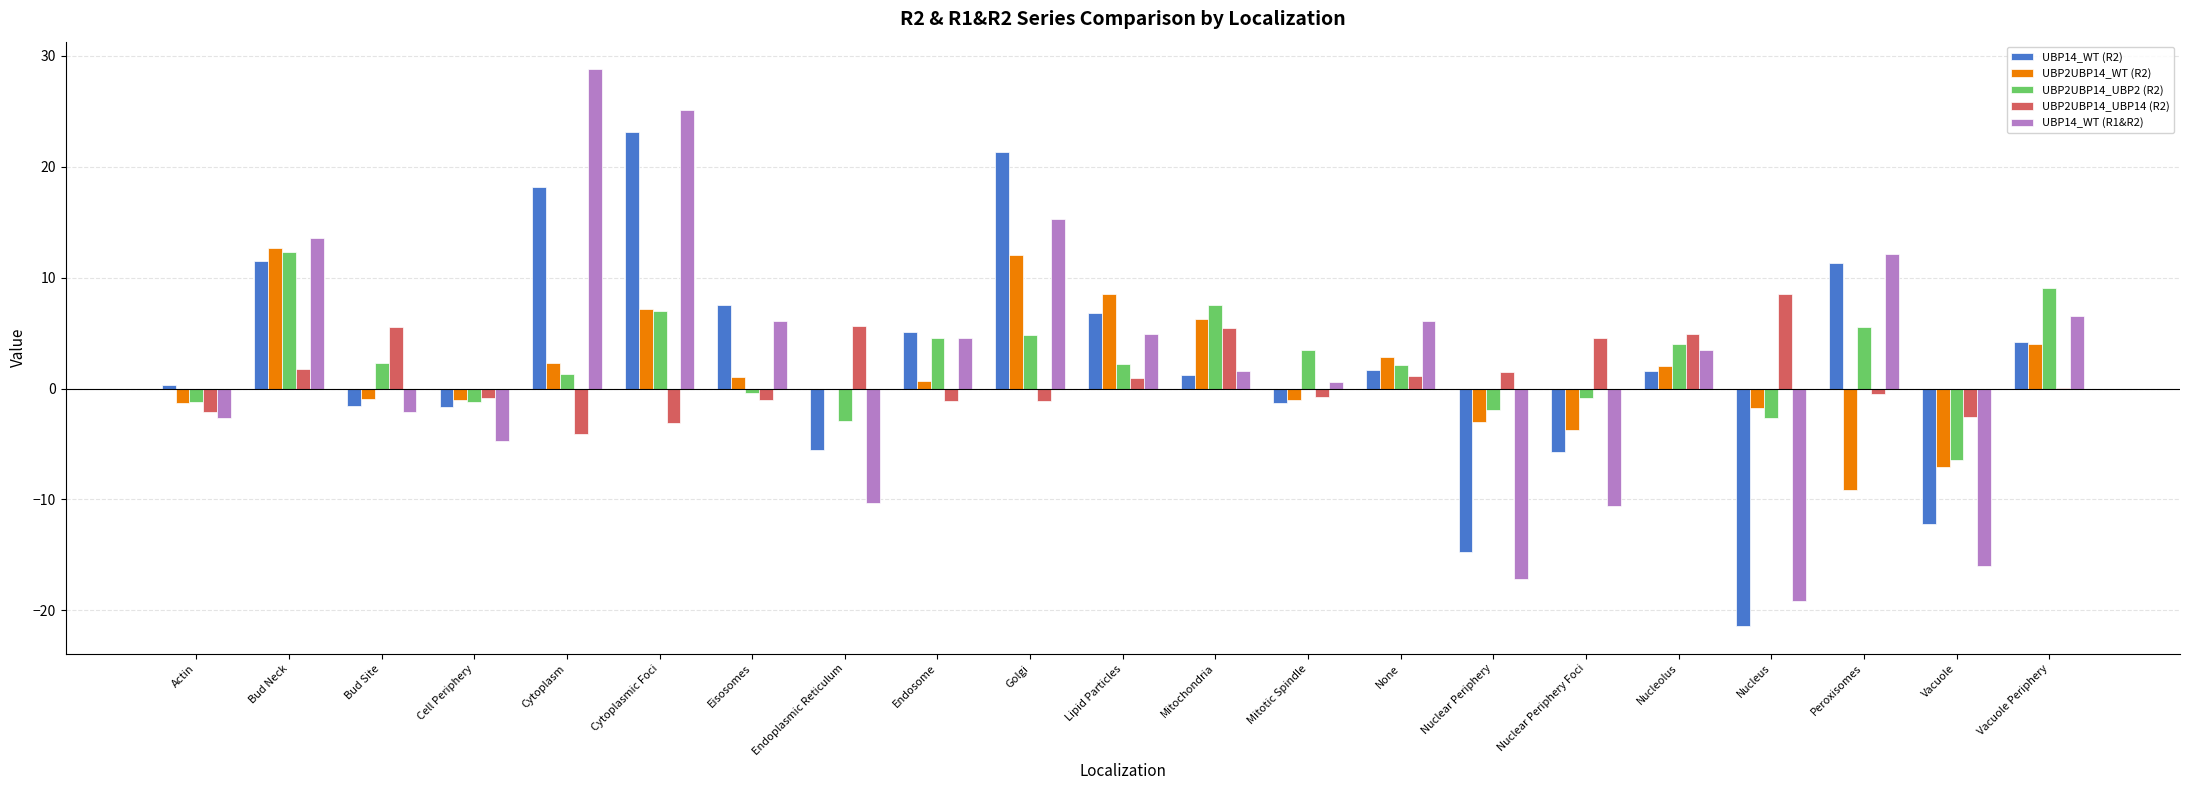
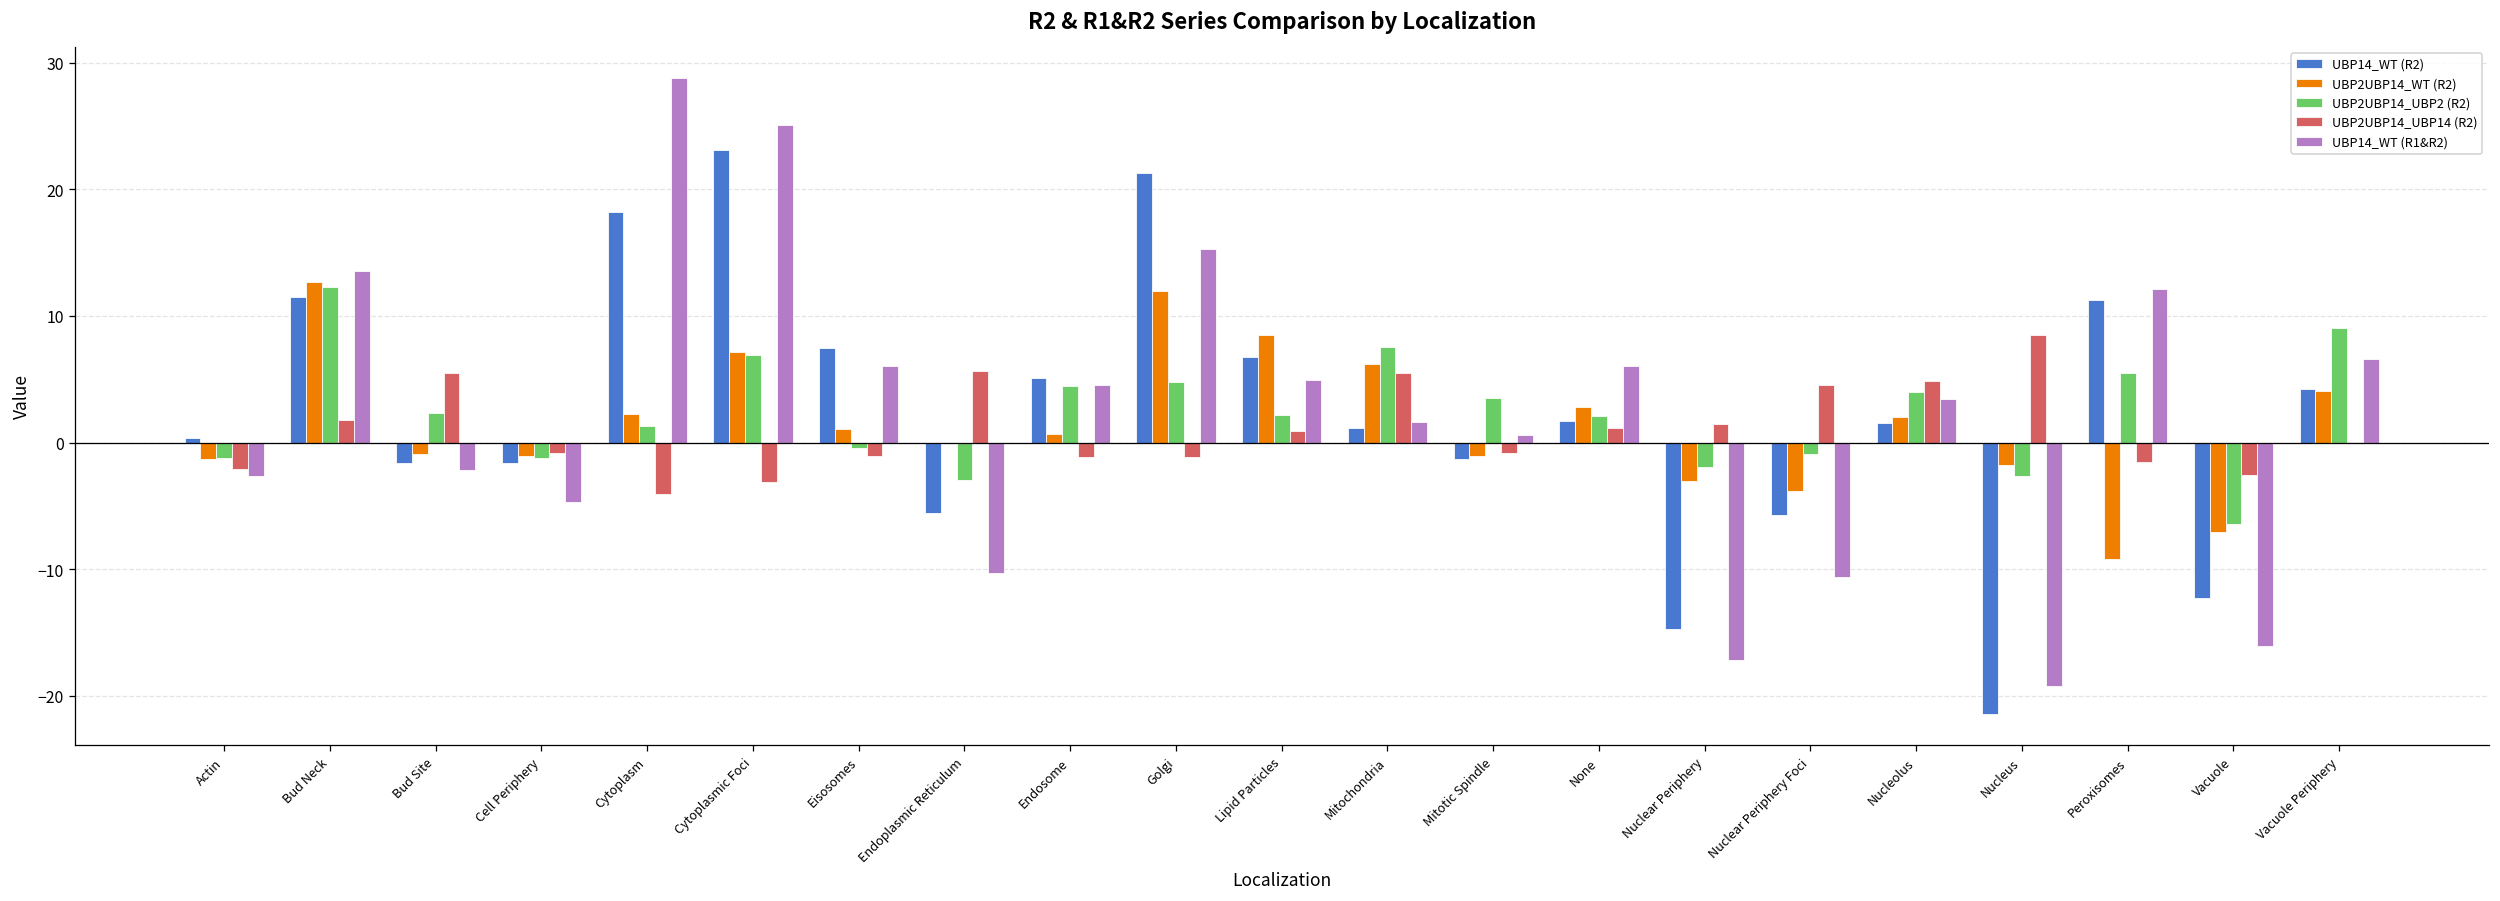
  {
    "UBP14_WT (R2)": {
      "Actin": 0.3,
      "Bud Neck": 11.5,
      "Bud Site": -1.6,
      "Cell Periphery": -1.6,
      "Cytoplasm": 18.2,
      "Cytoplasmic Foci": 23.1,
      "Eisosomes": 7.5,
      "Endoplasmic Reticulum": -5.6,
      "Endosome": 5.1,
      "Golgi": 21.3,
      "Lipid Particles": 6.8,
      "Mitochondria": 1.2,
      "Mitotic Spindle": -1.3,
      "None": 1.7,
      "Nuclear Periphery": -14.7,
      "Nuclear Periphery Foci": -5.7,
      "Nucleolus": 1.5,
      "Nucleus": -21.4,
      "Peroxisomes": 11.3,
      "Vacuole": -12.2,
      "Vacuole Periphery": 4.2
    },
    "UBP2UBP14_WT (R2)": {
      "Actin": -1.3,
      "Bud Neck": 12.7,
      "Bud Site": -0.9,
      "Cell Periphery": -1.1,
      "Cytoplasm": 2.3,
      "Cytoplasmic Foci": 7.2,
      "Eisosomes": 1.1,
      "Endosome": 0.7,
      "Golgi": 12.0,
      "Lipid Particles": 8.5,
      "Mitochondria": 6.2,
      "Mitotic Spindle": -1.0,
      "None": 2.8,
      "Nuclear Periphery": -3.0,
      "Nuclear Periphery Foci": -3.8,
      "Nucleolus": 2.0,
      "Nucleus": -1.8,
      "Peroxisomes": -9.2,
      "Vacuole": -7.0,
      "Vacuole Periphery": 4.1
    },
    "UBP2UBP14_UBP2 (R2)": {
      "Actin": -1.2,
      "Bud Neck": 12.3,
      "Bud Site": 2.3,
      "Cell Periphery": -1.2,
      "Cytoplasm": 1.3,
      "Cytoplasmic Foci": 7.0,
      "Eisosomes": -0.4,
      "Endoplasmic Reticulum": -2.9,
      "Endosome": 4.5,
      "Golgi": 4.8,
      "Lipid Particles": 2.2,
      "Mitochondria": 7.5,
      "Mitotic Spindle": 3.5,
      "None": 2.1,
      "Nuclear Periphery": -1.9,
      "Nuclear Periphery Foci": -0.9,
      "Nucleolus": 4.0,
      "Nucleus": -2.7,
      "Peroxisomes": 5.5,
      "Vacuole": -6.4,
      "Vacuole Periphery": 9.1
    },
    "UBP2UBP14_UBP14 (R2)": {
      "Actin": -2.1,
      "Bud Neck": 1.8,
      "Bud Site": 5.5,
      "Cell Periphery": -0.8,
      "Cytoplasm": -4.1,
      "Cytoplasmic Foci": -3.1,
      "Eisosomes": -1.1,
      "Endoplasmic Reticulum": 5.6,
      "Endosome": -1.1,
      "Golgi": -1.1,
      "Lipid Particles": 0.9,
      "Mitochondria": 5.5,
      "Mitotic Spindle": -0.8,
      "None": 1.2,
      "Nuclear Periphery": 1.5,
      "Nuclear Periphery Foci": 4.6,
      "Nucleolus": 4.9,
      "Nucleus": 8.5,
-     "Peroxisomes": -0.5,
+     "Peroxisomes": -1.5,
      "Vacuole": -2.6
    },
    "UBP14_WT (R1&R2)": {
      "Actin": -2.7,
      "Bud Neck": 13.6,
      "Bud Site": -2.2,
      "Cell Periphery": -4.7,
      "Cytoplasm": 28.8,
      "Cytoplasmic Foci": 25.1,
      "Eisosomes": 6.1,
      "Endoplasmic Reticulum": -10.3,
      "Endosome": 4.5,
      "Golgi": 15.3,
      "Lipid Particles": 4.9,
      "Mitochondria": 1.6,
      "Mitotic Spindle": 0.6,
      "None": 6.1,
      "Nuclear Periphery": -17.1,
      "Nuclear Periphery Foci": -10.6,
      "Nucleolus": 3.5,
      "Nucleus": -19.2,
      "Peroxisomes": 12.1,
      "Vacuole": -16.0,
      "Vacuole Periphery": 6.6
    }
  }
